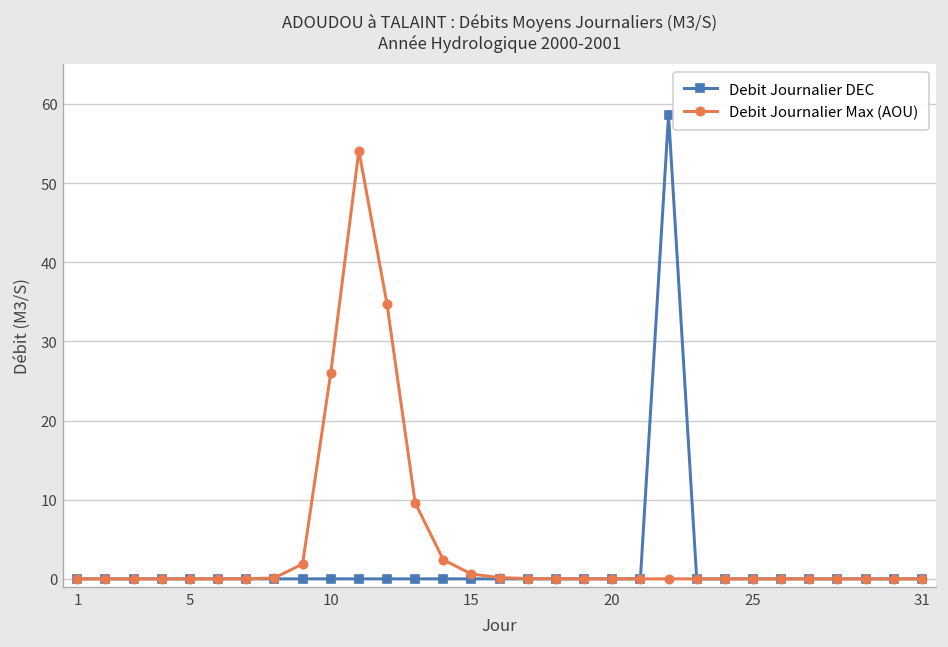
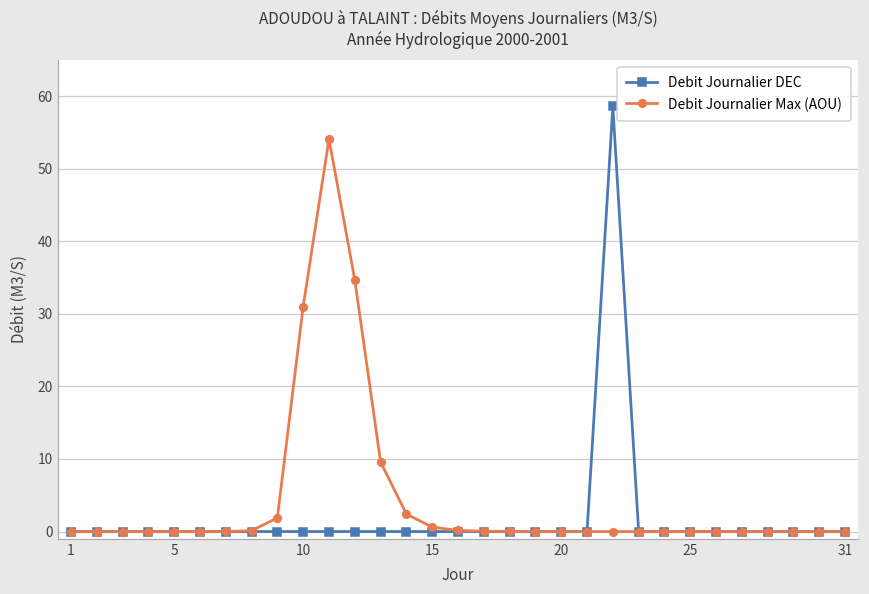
  {
    "Debit Journalier DEC": {
      "10": 0,
      "15": 0
    },
    "Debit Journalier Max (AOU)": {
-     "10": 26,
+     "10": 31,
      "15": 1
    }
  }
